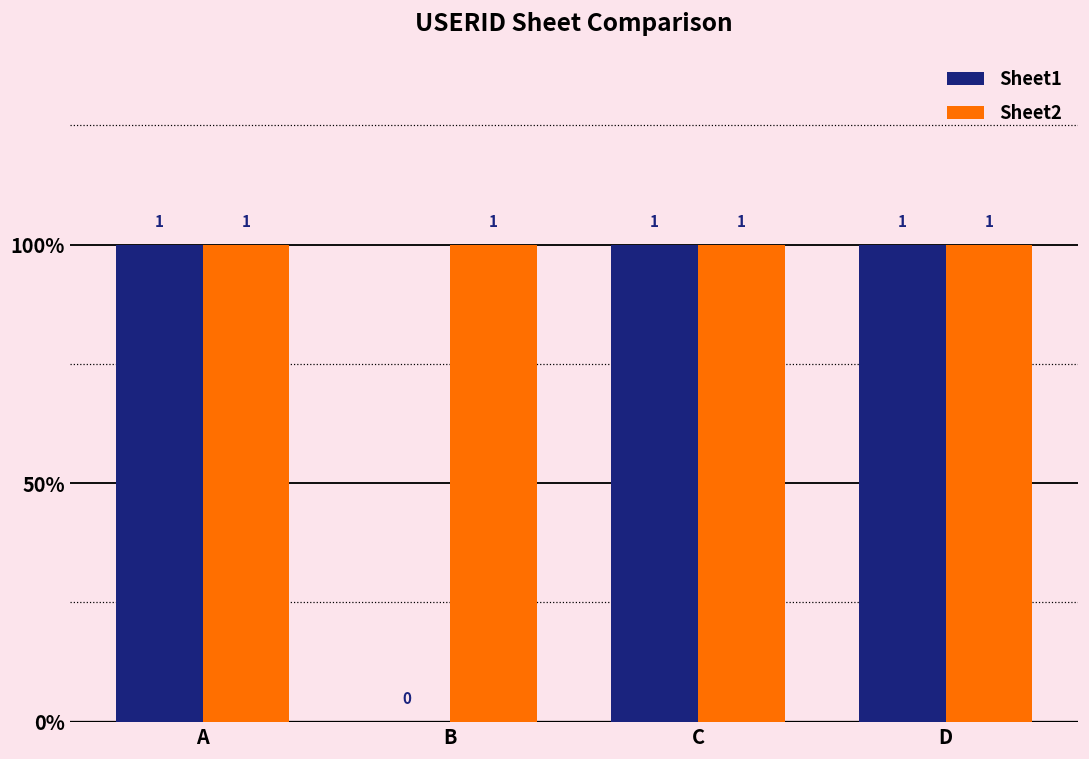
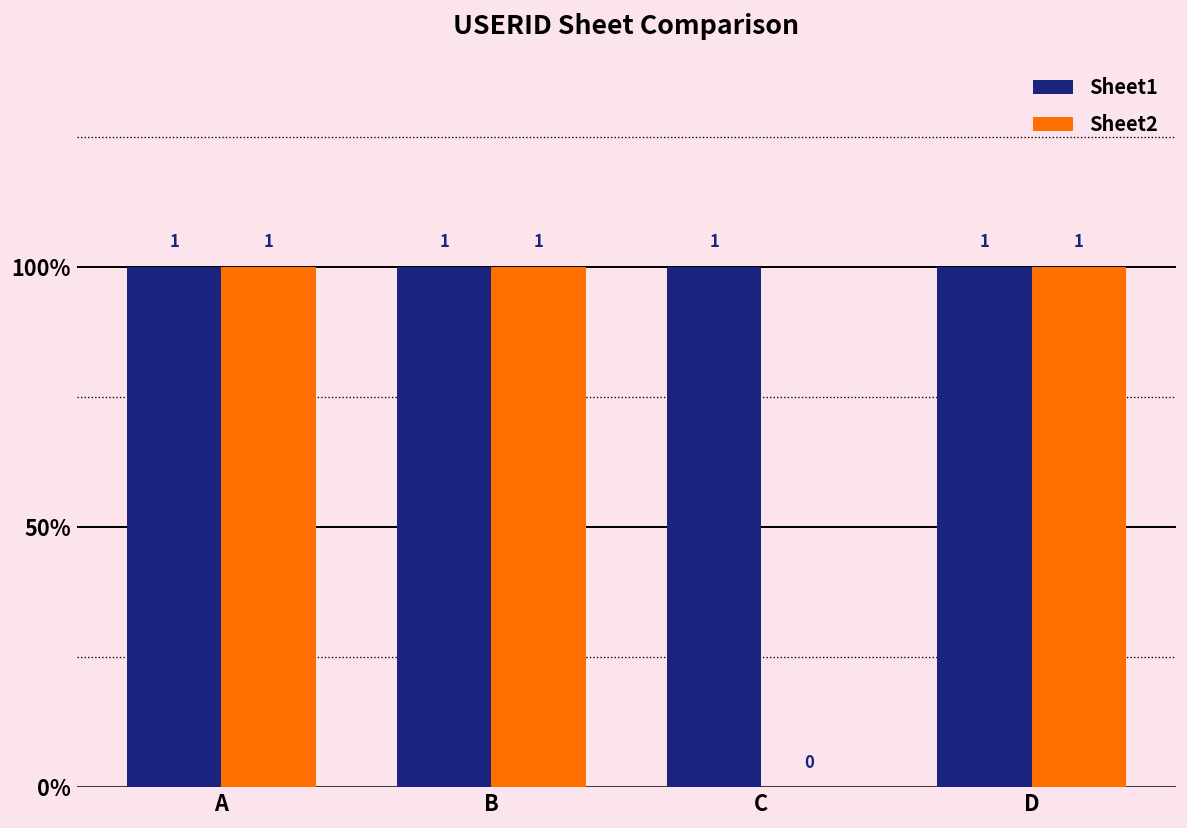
  {
    "Sheet1": {
      "A": 1,
-     "B": 0,
+     "B": 1,
      "C": 1,
      "D": 1
    },
    "Sheet2": {
      "A": 1,
      "B": 1,
-     "C": 1,
+     "C": 0,
      "D": 1
    }
  }
